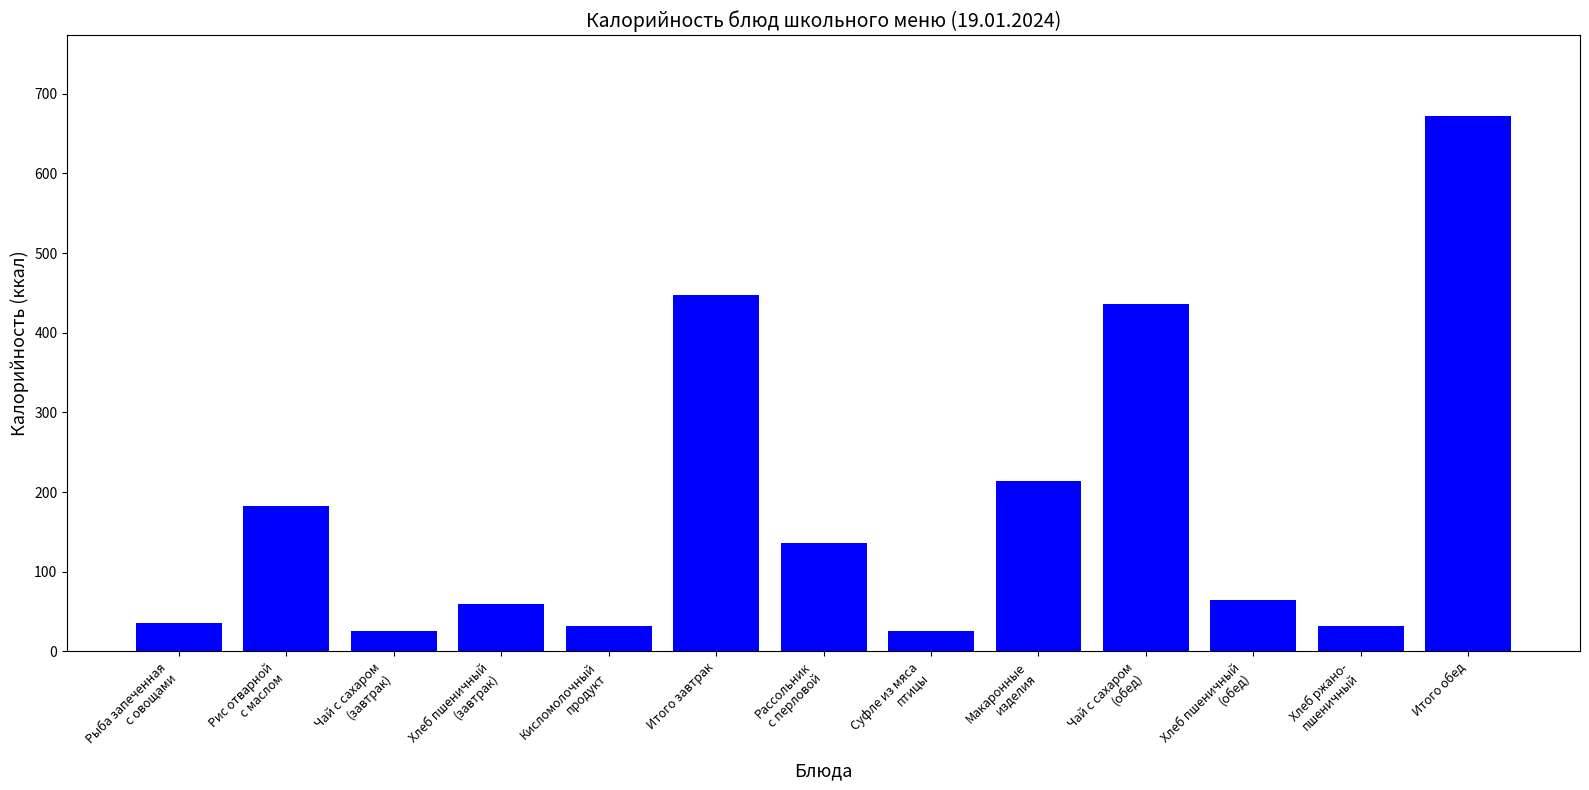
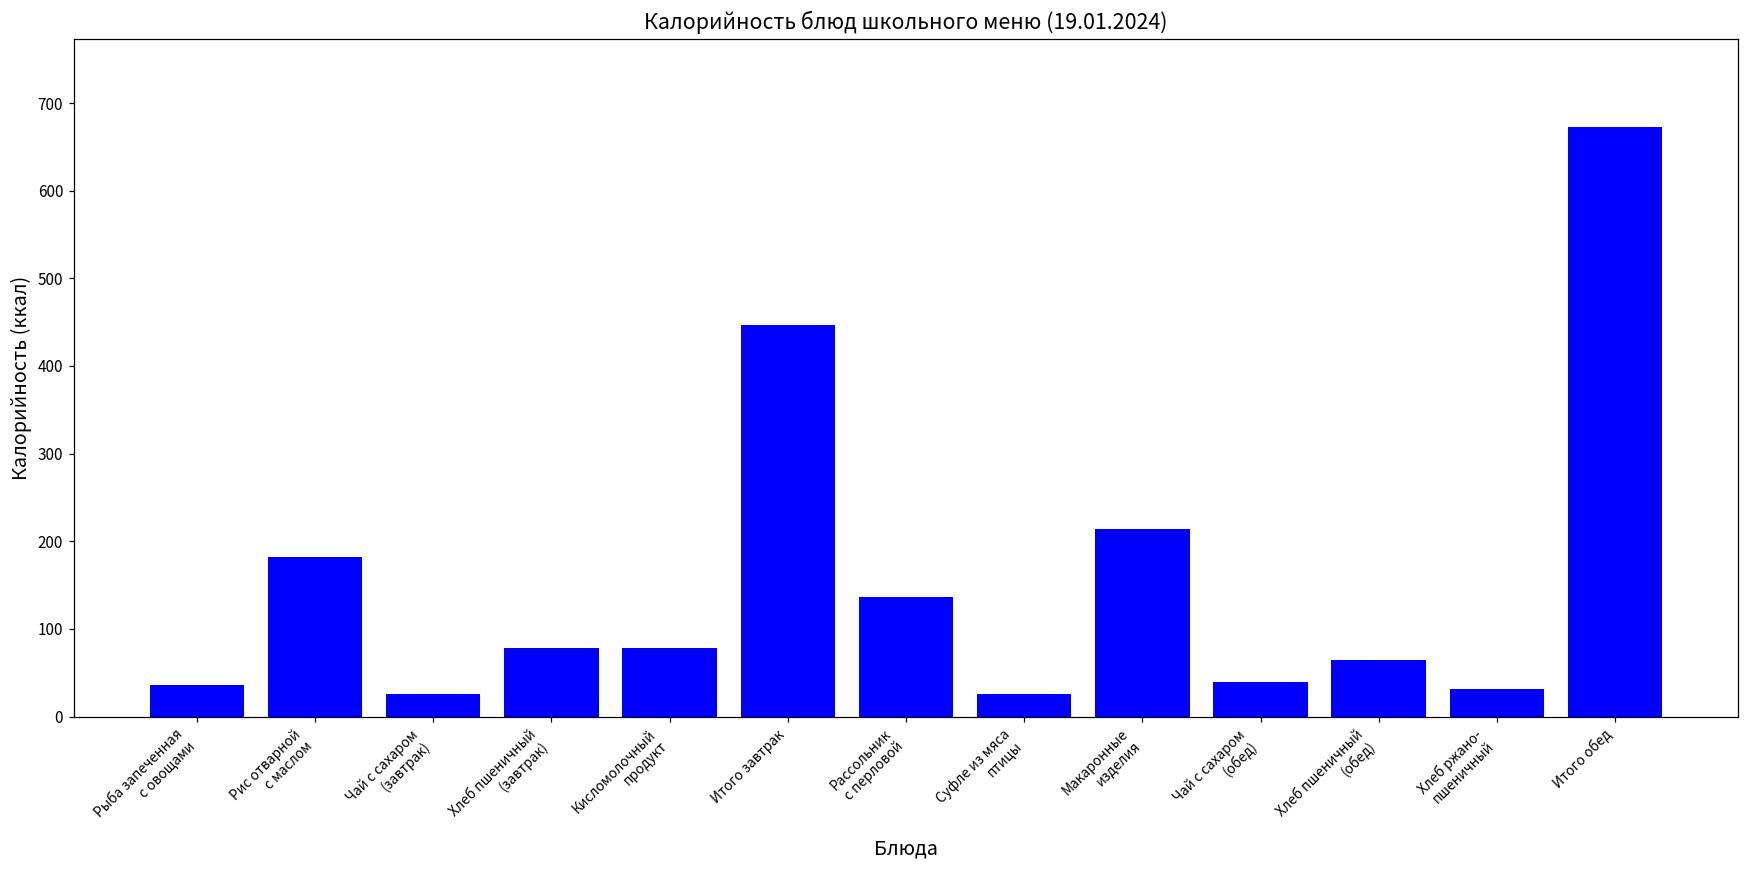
  {
    "Рыба запеченная с овощами": 40,
    "Рис отварной с маслом": 180,
    "Чай с сахаром (завтрак)": 30,
-   "Хлеб пшеничный (завтрак)": 60,
-   "Кисломолочный продукт": 30,
+   "Хлеб пшеничный (завтрак)": 80,
+   "Кисломолочный продукт": 80,
    "Итого завтрак": 450,
    "Рассольник с перловой": 140,
    "Суфле из мяса птицы": 30,
    "Макаронные изделия": 210,
-   "Чай с сахаром (обед)": 440,
+   "Чай с сахаром (обед)": 40,
    "Хлеб пшеничный (обед)": 70,
    "Хлеб ржано- пшеничный": 30,
    "Итого обед": 670
  }
